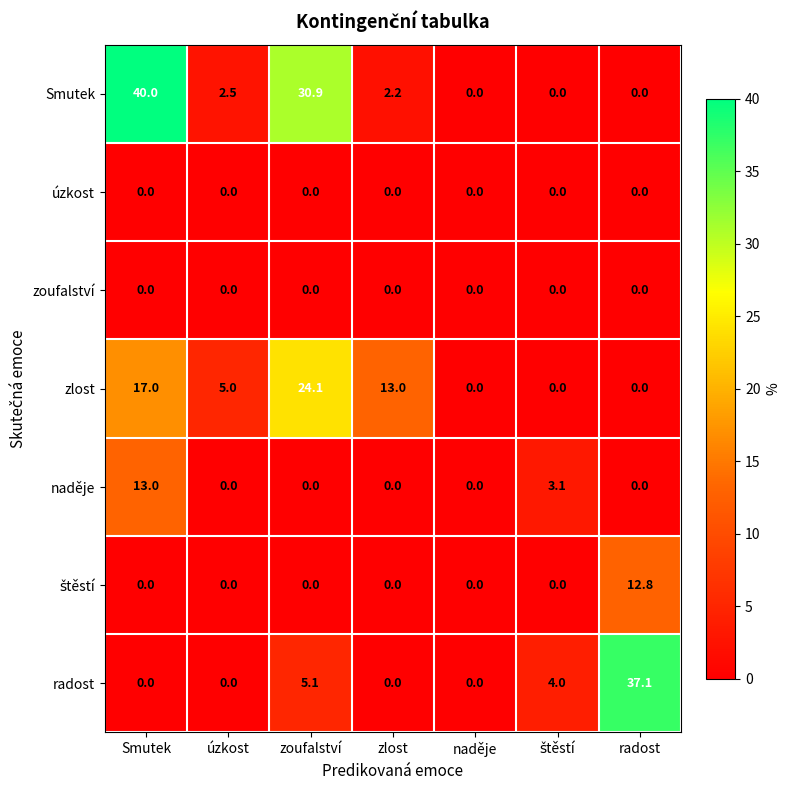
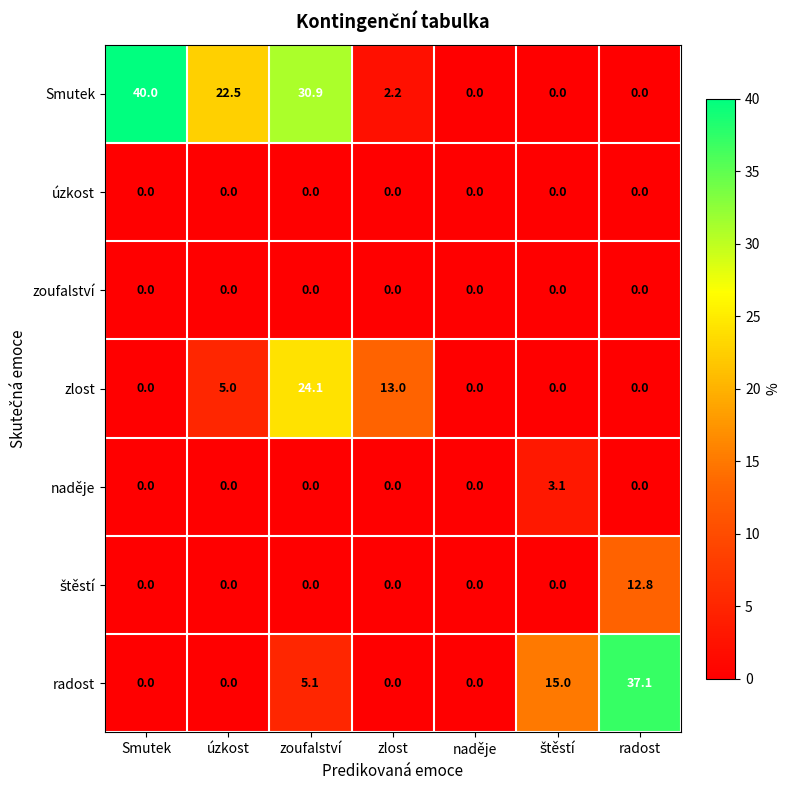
  {
    "Smutek": {
      "Smutek": 40.0,
-     "úzkost": 2.5,
+     "úzkost": 22.5,
      "zoufalství": 30.9,
      "zlost": 2.2,
      "naděje": 0.0,
      "štěstí": 0.0,
      "radost": 0.0
    },
    "úzkost": {
      "Smutek": 0.0,
      "úzkost": 0.0,
      "zoufalství": 0.0,
      "zlost": 0.0,
      "naděje": 0.0,
      "štěstí": 0.0,
      "radost": 0.0
    },
    "zoufalství": {
      "Smutek": 0.0,
      "úzkost": 0.0,
      "zoufalství": 0.0,
      "zlost": 0.0,
      "naděje": 0.0,
      "štěstí": 0.0,
      "radost": 0.0
    },
    "zlost": {
-     "Smutek": 17.0,
+     "Smutek": 0.0,
      "úzkost": 5.0,
      "zoufalství": 24.1,
      "zlost": 13.0,
      "naděje": 0.0,
      "štěstí": 0.0,
      "radost": 0.0
    },
    "naděje": {
-     "Smutek": 13.0,
+     "Smutek": 0.0,
      "úzkost": 0.0,
      "zoufalství": 0.0,
      "zlost": 0.0,
      "naděje": 0.0,
      "štěstí": 3.1,
      "radost": 0.0
    },
    "štěstí": {
      "Smutek": 0.0,
      "úzkost": 0.0,
      "zoufalství": 0.0,
      "zlost": 0.0,
      "naděje": 0.0,
      "štěstí": 0.0,
      "radost": 12.8
    },
    "radost": {
      "Smutek": 0.0,
      "úzkost": 0.0,
      "zoufalství": 5.1,
      "zlost": 0.0,
      "naděje": 0.0,
-     "štěstí": 4.0,
+     "štěstí": 15.0,
      "radost": 37.1
    }
  }
